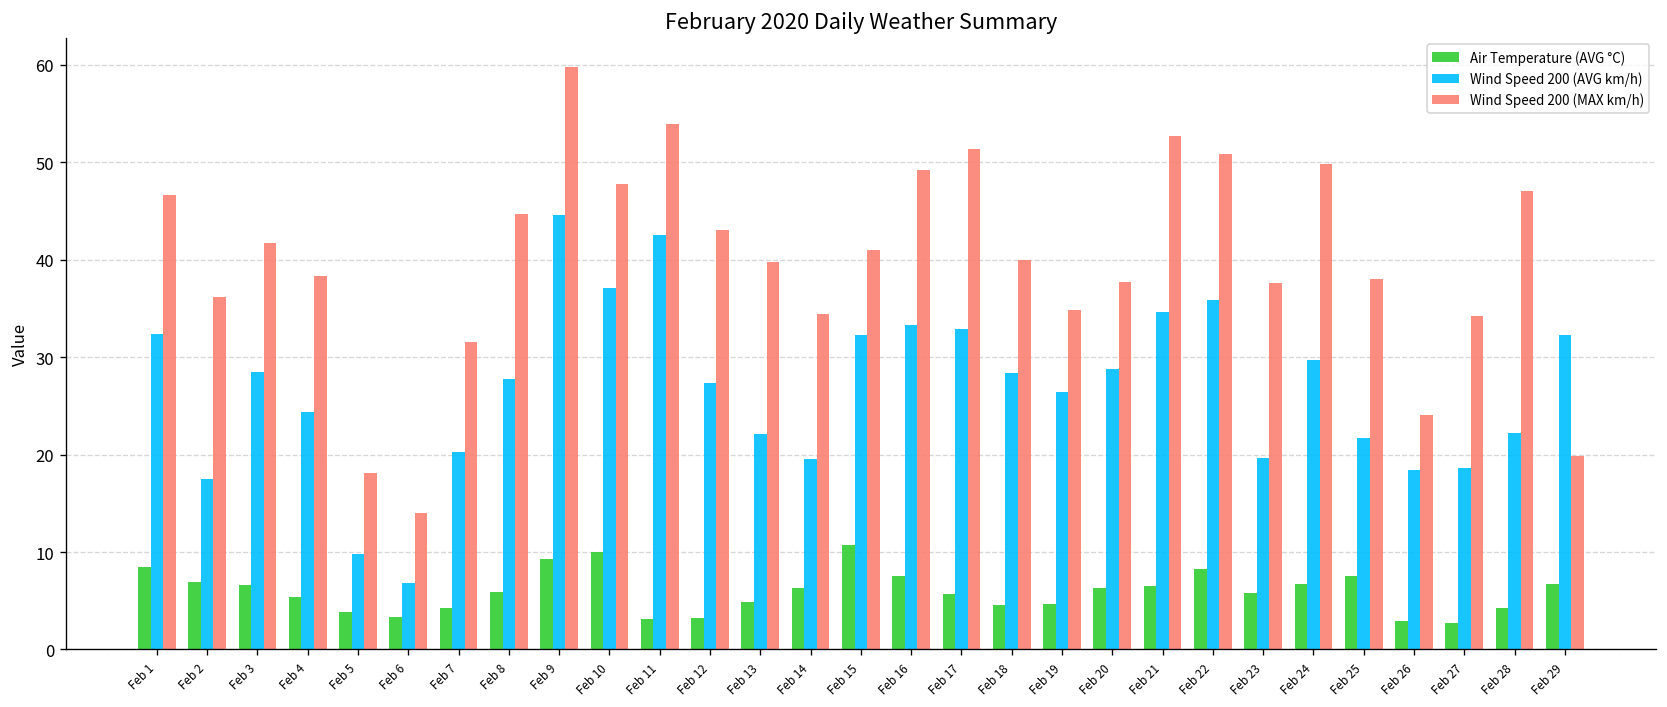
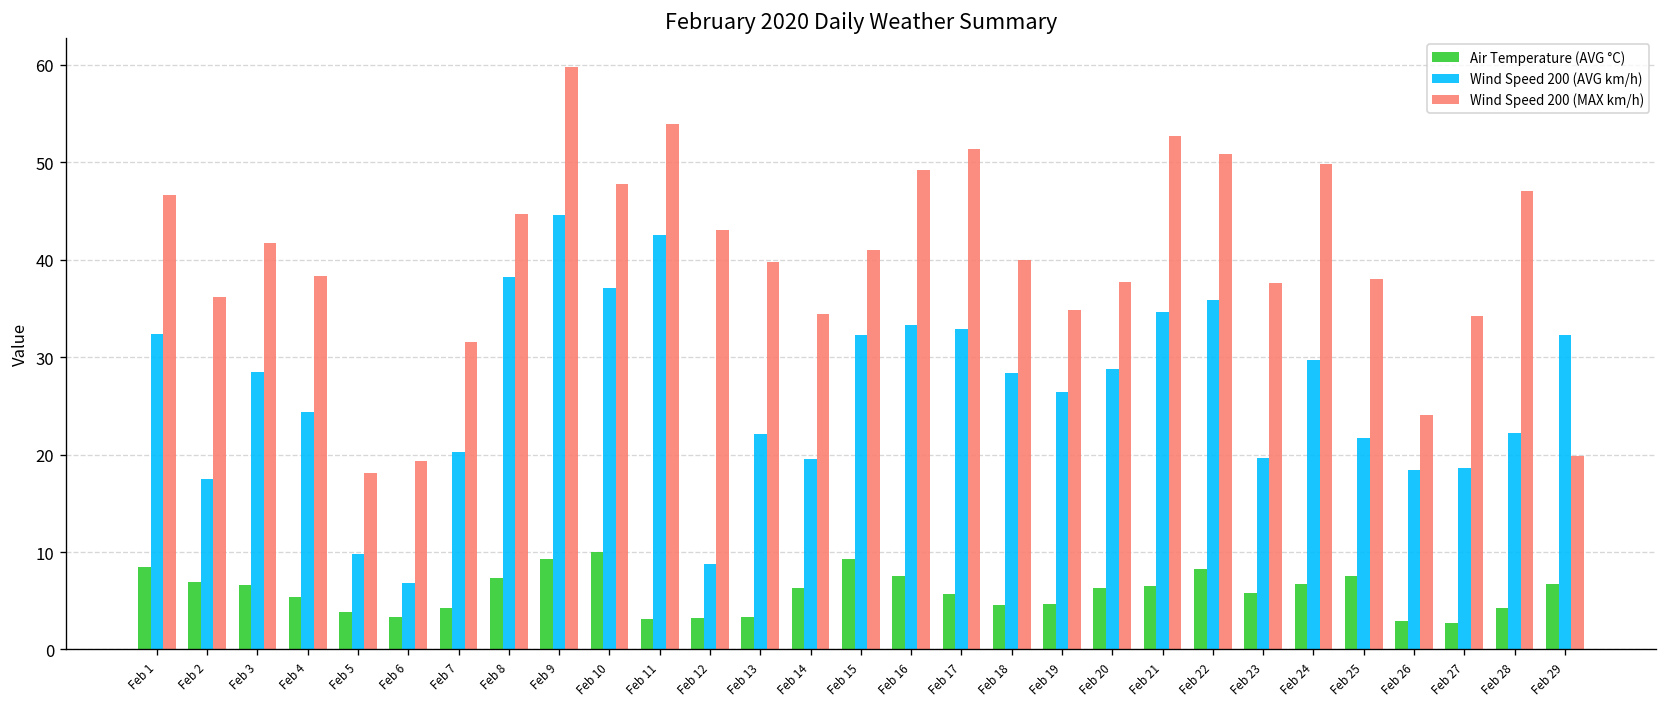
  {
    "Air Temperature (AVG °C)": {
      "Feb 1": 9,
      "Feb 2": 7,
      "Feb 3": 7,
      "Feb 4": 5,
      "Feb 5": 4,
      "Feb 6": 3,
      "Feb 7": 4,
-     "Feb 8": 6,
+     "Feb 8": 7,
      "Feb 9": 9,
      "Feb 10": 10,
      "Feb 11": 3,
      "Feb 12": 3,
-     "Feb 13": 5,
+     "Feb 13": 3,
      "Feb 14": 6,
-     "Feb 15": 11,
+     "Feb 15": 9,
      "Feb 16": 8,
      "Feb 17": 6,
      "Feb 18": 5,
      "Feb 19": 5,
      "Feb 20": 6,
      "Feb 21": 7,
      "Feb 22": 8,
      "Feb 23": 6,
      "Feb 24": 7,
      "Feb 25": 8,
      "Feb 26": 3,
      "Feb 27": 3,
      "Feb 28": 4,
      "Feb 29": 7
    },
    "Wind Speed 200 (AVG km/h)": {
      "Feb 1": 32,
      "Feb 2": 18,
      "Feb 3": 28,
      "Feb 4": 24,
      "Feb 5": 10,
      "Feb 6": 7,
      "Feb 7": 20,
-     "Feb 8": 28,
+     "Feb 8": 38,
      "Feb 9": 45,
      "Feb 10": 37,
      "Feb 11": 43,
-     "Feb 12": 27,
+     "Feb 12": 9,
      "Feb 13": 22,
      "Feb 14": 20,
      "Feb 15": 32,
      "Feb 16": 33,
      "Feb 17": 33,
      "Feb 18": 28,
      "Feb 19": 26,
      "Feb 20": 29,
      "Feb 21": 35,
      "Feb 22": 36,
      "Feb 23": 20,
      "Feb 24": 30,
      "Feb 25": 22,
      "Feb 26": 18,
      "Feb 27": 19,
      "Feb 28": 22,
      "Feb 29": 32
    },
    "Wind Speed 200 (MAX km/h)": {
      "Feb 1": 47,
      "Feb 2": 36,
      "Feb 3": 42,
      "Feb 4": 38,
      "Feb 5": 18,
-     "Feb 6": 14,
+     "Feb 6": 19,
      "Feb 7": 32,
      "Feb 8": 45,
      "Feb 9": 60,
      "Feb 10": 48,
      "Feb 11": 54,
      "Feb 12": 43,
      "Feb 13": 40,
      "Feb 14": 34,
      "Feb 15": 41,
      "Feb 16": 49,
      "Feb 17": 51,
      "Feb 18": 40,
      "Feb 19": 35,
      "Feb 20": 38,
      "Feb 21": 53,
      "Feb 22": 51,
      "Feb 23": 38,
      "Feb 24": 50,
      "Feb 25": 38,
      "Feb 26": 24,
      "Feb 27": 34,
      "Feb 28": 47,
      "Feb 29": 20
    }
  }
